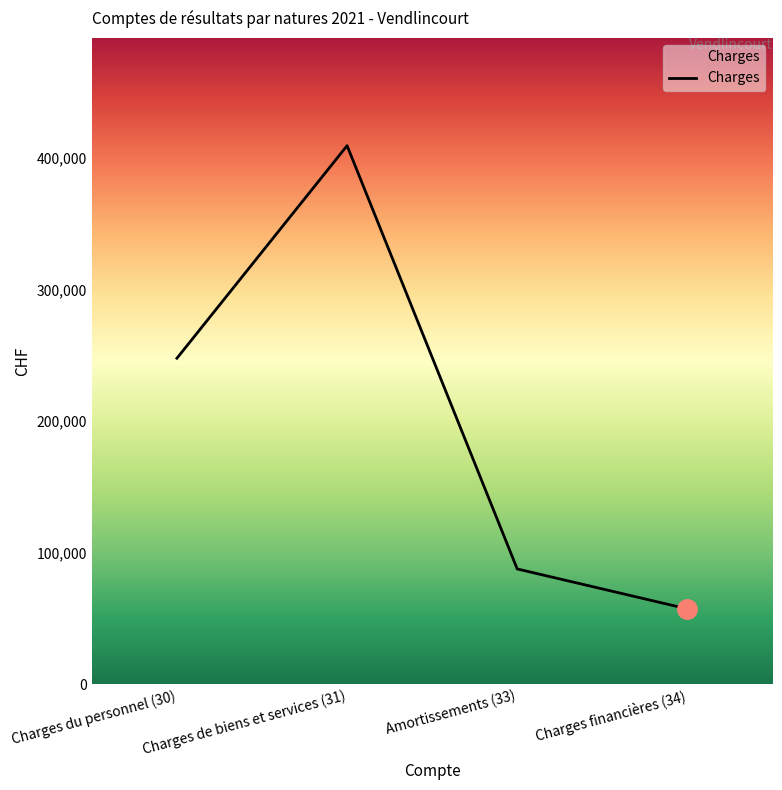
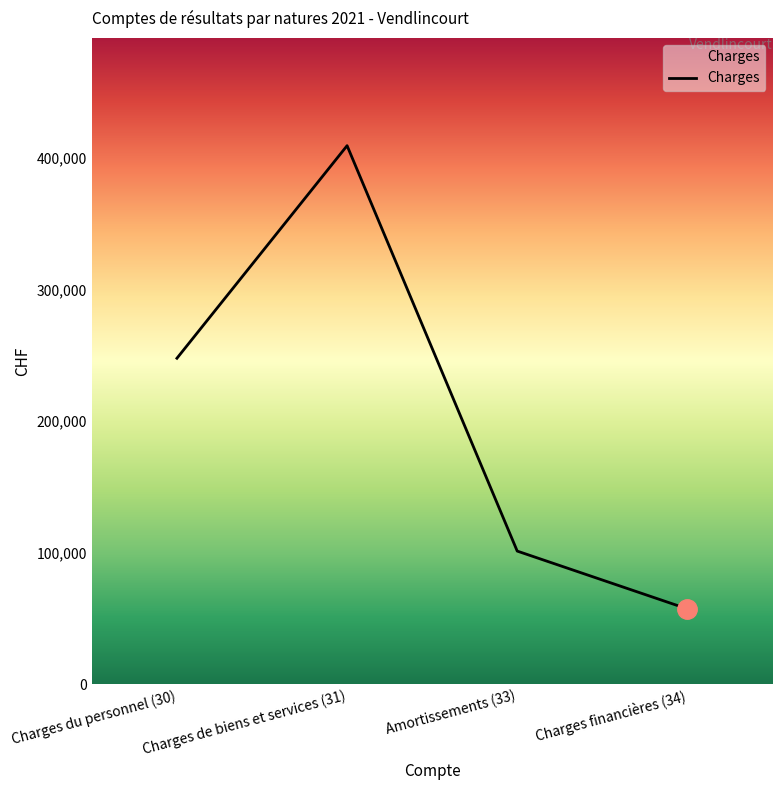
  {
    "Charges": {
      "Charges du personnel (30)": "248,000",
      "Charges de biens et services (31)": "409,000",
-     "Amortissements (33)": "88,000"
+     "Amortissements (33)": "101,000"
    }
  }
